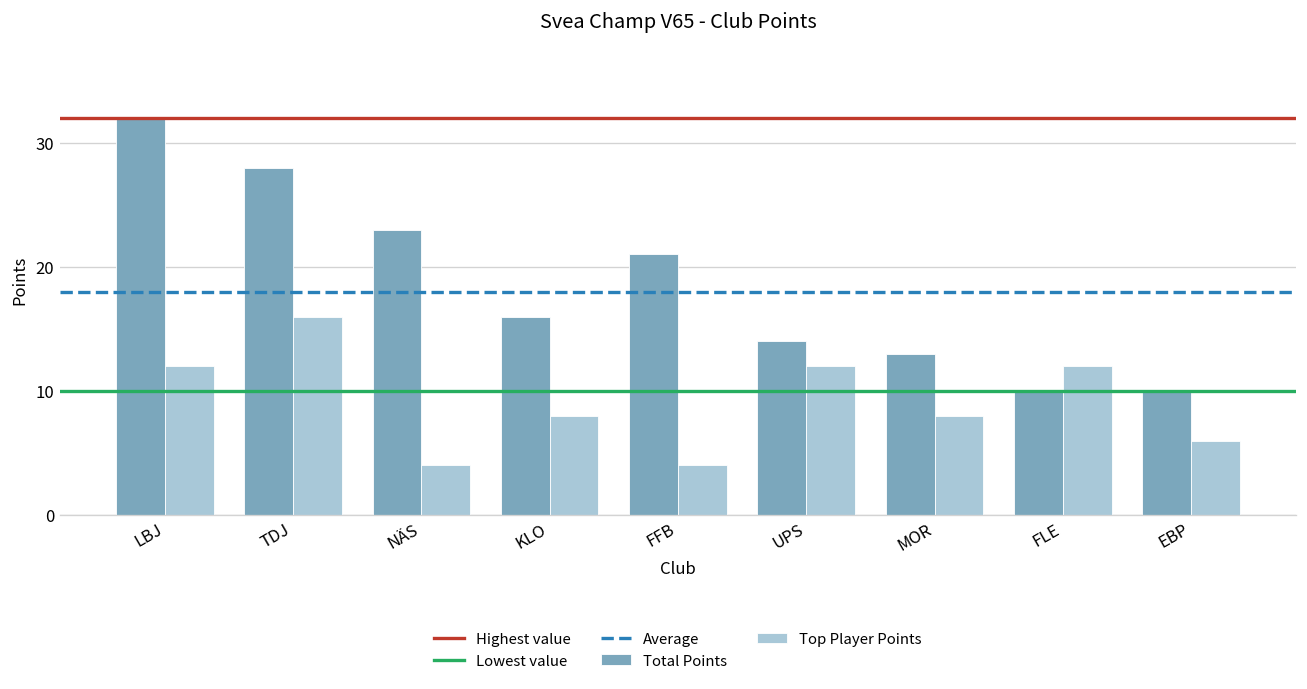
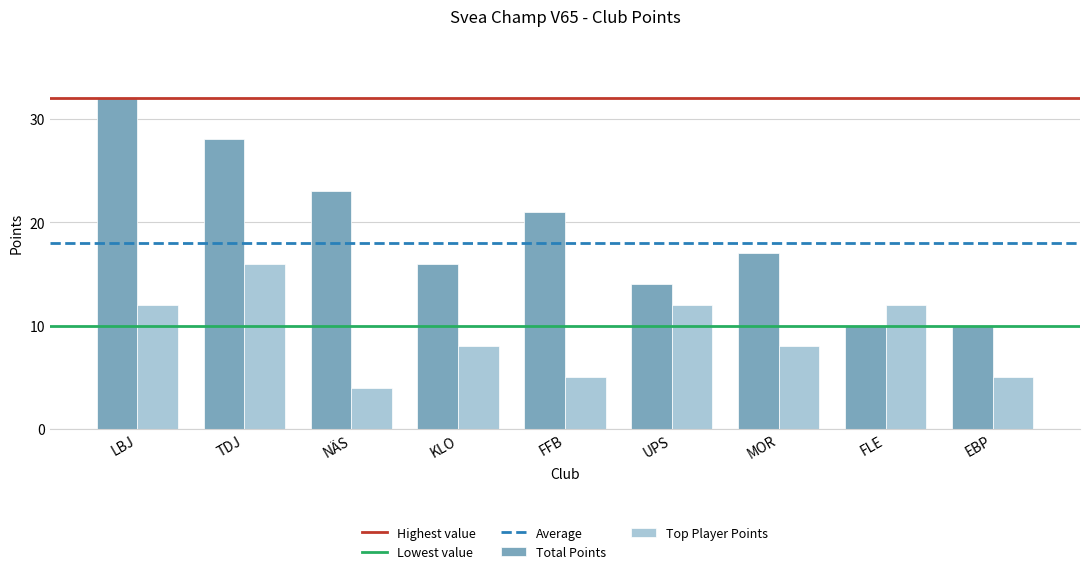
  {
    "Total Points": {
      "LBJ": 32,
      "TDJ": 28,
      "NÄS": 23,
      "KLO": 16,
      "FFB": 21,
      "UPS": 14,
-     "MOR": 13,
+     "MOR": 17,
      "FLE": 10,
      "EBP": 10
    },
    "Top Player Points": {
      "LBJ": 12,
      "TDJ": 16,
      "NÄS": 4,
      "KLO": 8,
-     "FFB": 4,
+     "FFB": 5,
      "UPS": 12,
      "MOR": 8,
      "FLE": 12,
-     "EBP": 6
+     "EBP": 5
    }
  }
